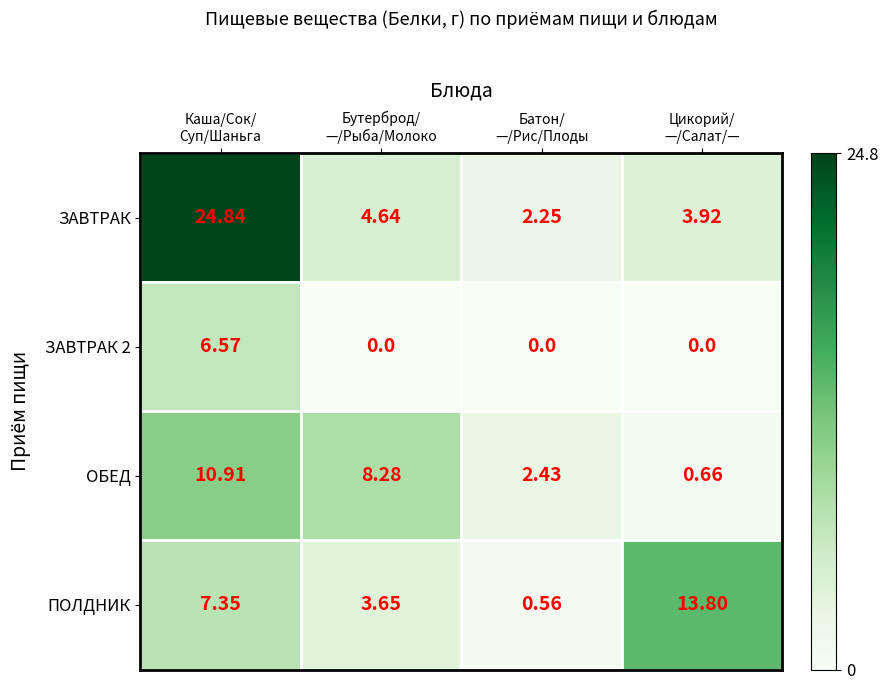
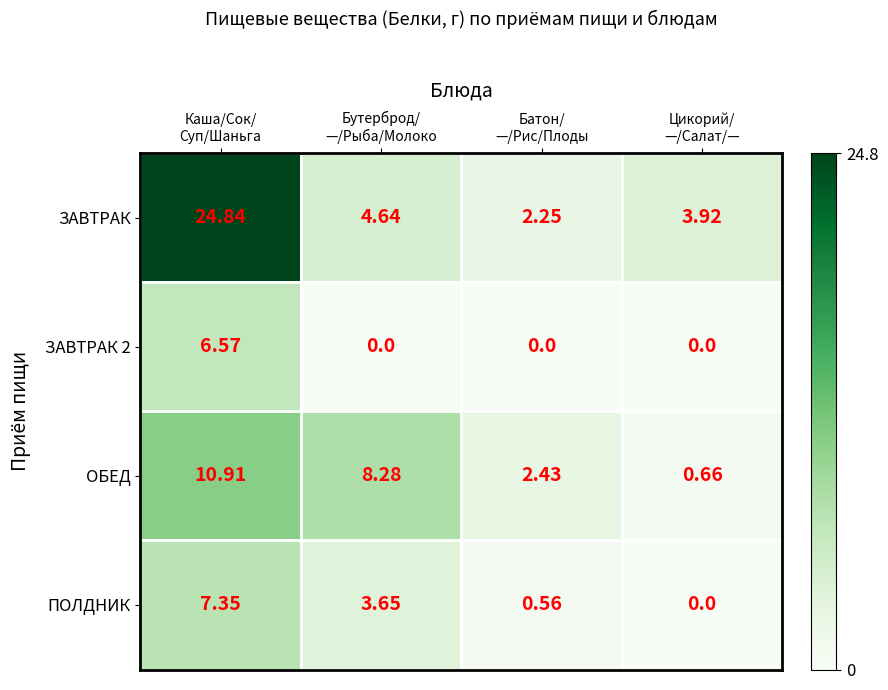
  {
    "ЗАВТРАК": {
      "Каша/Сок/ Суп/Шаньга": 24.84,
      "Бутерброд/ —/Рыба/Молоко": 4.64,
      "Батон/ —/Рис/Плоды": 2.25,
      "Цикорий/ —/Салат/—": 3.92
    },
    "ЗАВТРАК 2": {
      "Каша/Сок/ Суп/Шаньга": 6.57,
      "Бутерброд/ —/Рыба/Молоко": 0.0,
      "Батон/ —/Рис/Плоды": 0.0,
      "Цикорий/ —/Салат/—": 0.0
    },
    "ОБЕД": {
      "Каша/Сок/ Суп/Шаньга": 10.91,
      "Бутерброд/ —/Рыба/Молоко": 8.28,
      "Батон/ —/Рис/Плоды": 2.43,
      "Цикорий/ —/Салат/—": 0.66
    },
    "ПОЛДНИК": {
      "Каша/Сок/ Суп/Шаньга": 7.35,
      "Бутерброд/ —/Рыба/Молоко": 3.65,
      "Батон/ —/Рис/Плоды": 0.56,
-     "Цикорий/ —/Салат/—": 13.80
+     "Цикорий/ —/Салат/—": 0.0
    }
  }
